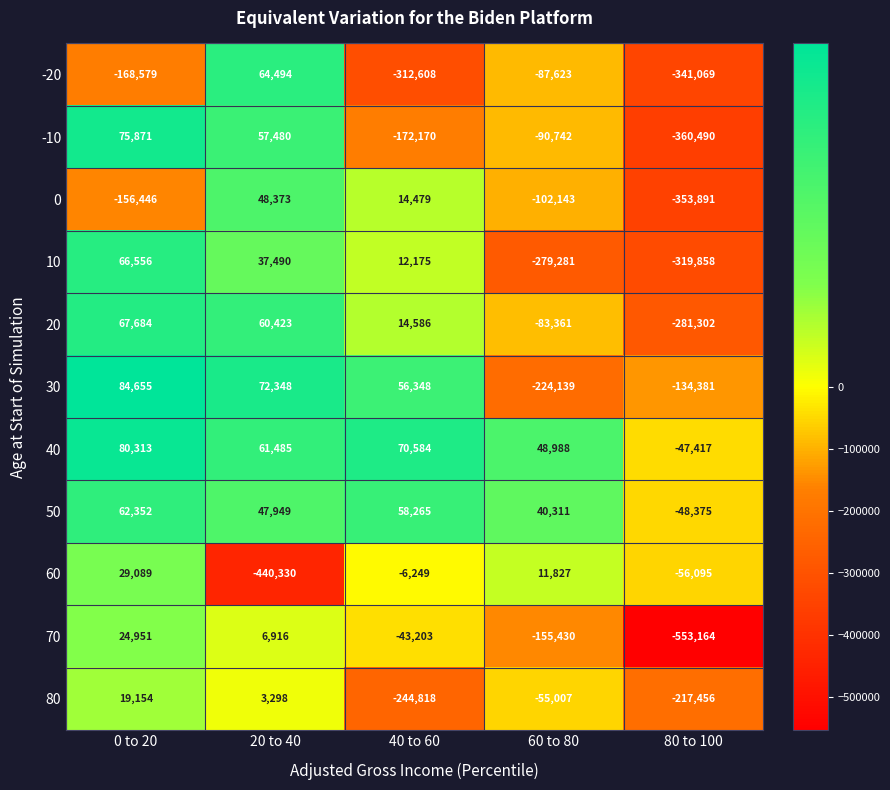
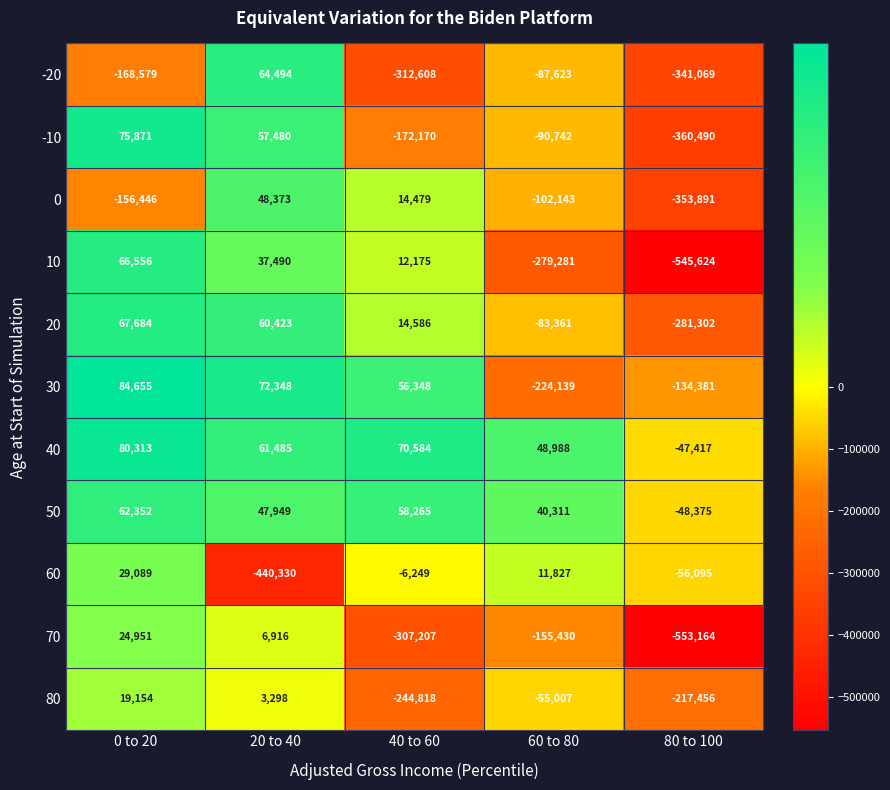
  {
    "-20": {
      "0 to 20": "-168,579",
      "20 to 40": "64,494",
      "40 to 60": "-312,608",
      "60 to 80": "-87,623",
      "80 to 100": "-341,069"
    },
    "-10": {
      "0 to 20": "75,871",
      "20 to 40": "57,480",
      "40 to 60": "-172,170",
      "60 to 80": "-90,742",
      "80 to 100": "-360,490"
    },
    "0": {
      "0 to 20": "-156,446",
      "20 to 40": "48,373",
      "40 to 60": "14,479",
      "60 to 80": "-102,143",
      "80 to 100": "-353,891"
    },
    "10": {
      "0 to 20": "66,556",
      "20 to 40": "37,490",
      "40 to 60": "12,175",
      "60 to 80": "-279,281",
-     "80 to 100": "-319,858"
+     "80 to 100": "-545,624"
    },
    "20": {
      "0 to 20": "67,684",
      "20 to 40": "60,423",
      "40 to 60": "14,586",
      "60 to 80": "-83,361",
      "80 to 100": "-281,302"
    },
    "30": {
      "0 to 20": "84,655",
      "20 to 40": "72,348",
      "40 to 60": "56,348",
      "60 to 80": "-224,139",
      "80 to 100": "-134,381"
    },
    "40": {
      "0 to 20": "80,313",
      "20 to 40": "61,485",
      "40 to 60": "70,584",
      "60 to 80": "48,988",
      "80 to 100": "-47,417"
    },
    "50": {
      "0 to 20": "62,352",
      "20 to 40": "47,949",
      "40 to 60": "58,265",
      "60 to 80": "40,311",
      "80 to 100": "-48,375"
    },
    "60": {
      "0 to 20": "29,089",
      "20 to 40": "-440,330",
      "40 to 60": "-6,249",
      "60 to 80": "11,827",
      "80 to 100": "-56,095"
    },
    "70": {
      "0 to 20": "24,951",
      "20 to 40": "6,916",
-     "40 to 60": "-43,203",
+     "40 to 60": "-307,207",
      "60 to 80": "-155,430",
      "80 to 100": "-553,164"
    },
    "80": {
      "0 to 20": "19,154",
      "20 to 40": "3,298",
      "40 to 60": "-244,818",
      "60 to 80": "-55,007",
      "80 to 100": "-217,456"
    }
  }
